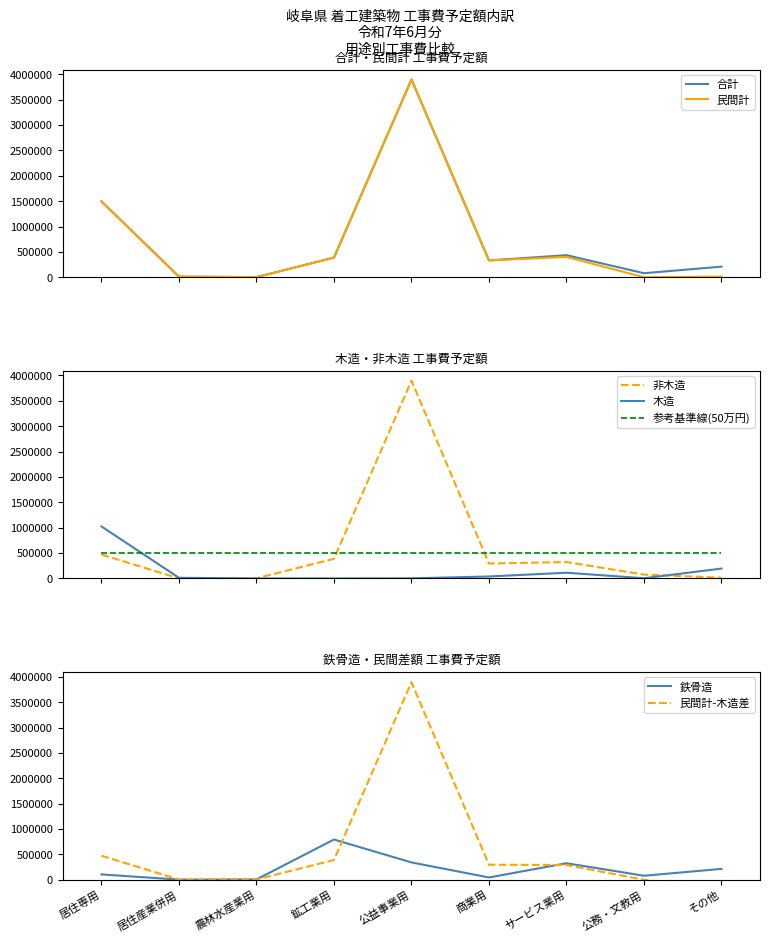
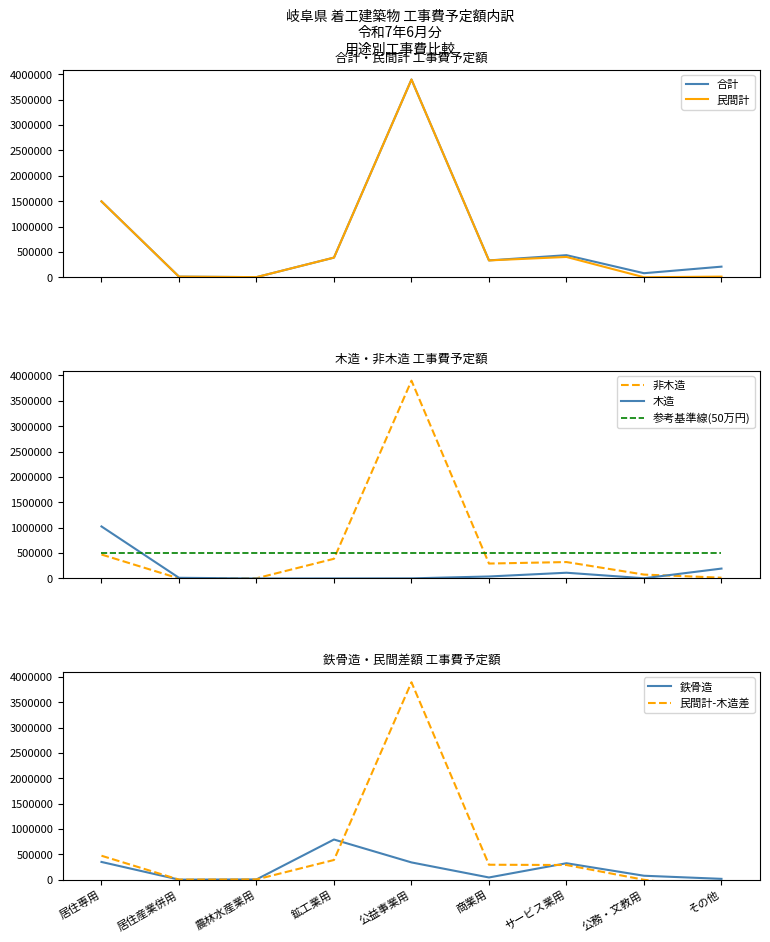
  {
    "鉄骨造・民間差額 工事費予定額": {
      "鉄骨造": {
-       "居住専用": 100000,
+       "居住専用": 300000,
        "鉱工業用": 800000,
        "公益事業用": 300000,
        "商業用": 0,
        "公務・文教用": 100000,
-       "その他": 200000
+       "その他": 0
      },
      "民間計-木造差": {
        "居住専用": 500000,
        "鉱工業用": 400000,
        "公益事業用": 3900000,
        "商業用": 300000,
        "公務・文教用": 0
      }
    }
  }
